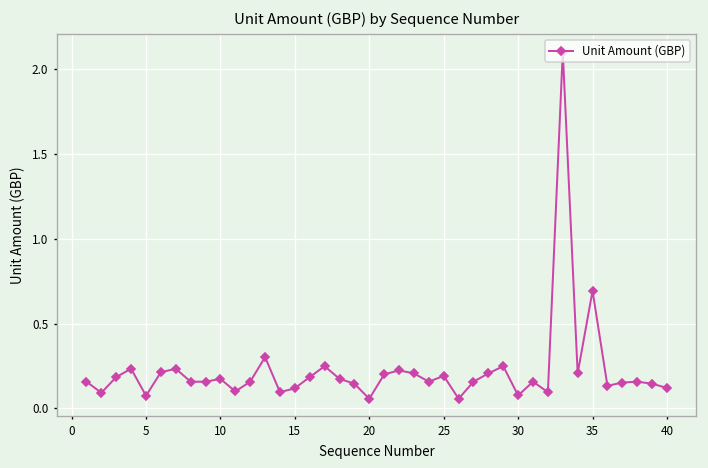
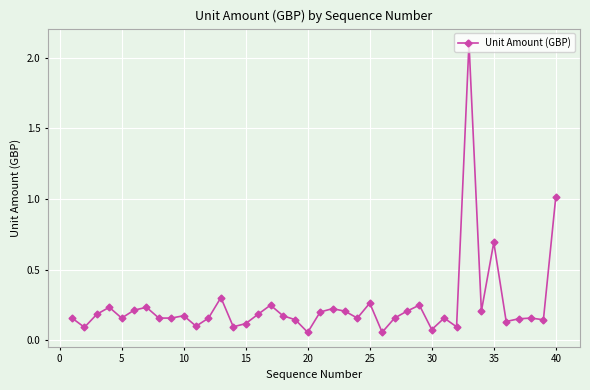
  {
-   "5": 0.08,
+   "5": 0.16,
    "10": 0.17,
    "15": 0.12,
    "20": 0.06,
-   "25": 0.19,
+   "25": 0.26,
    "30": 0.08,
    "35": 0.69,
-   "40": 0.12
+   "40": 1.02
  }
